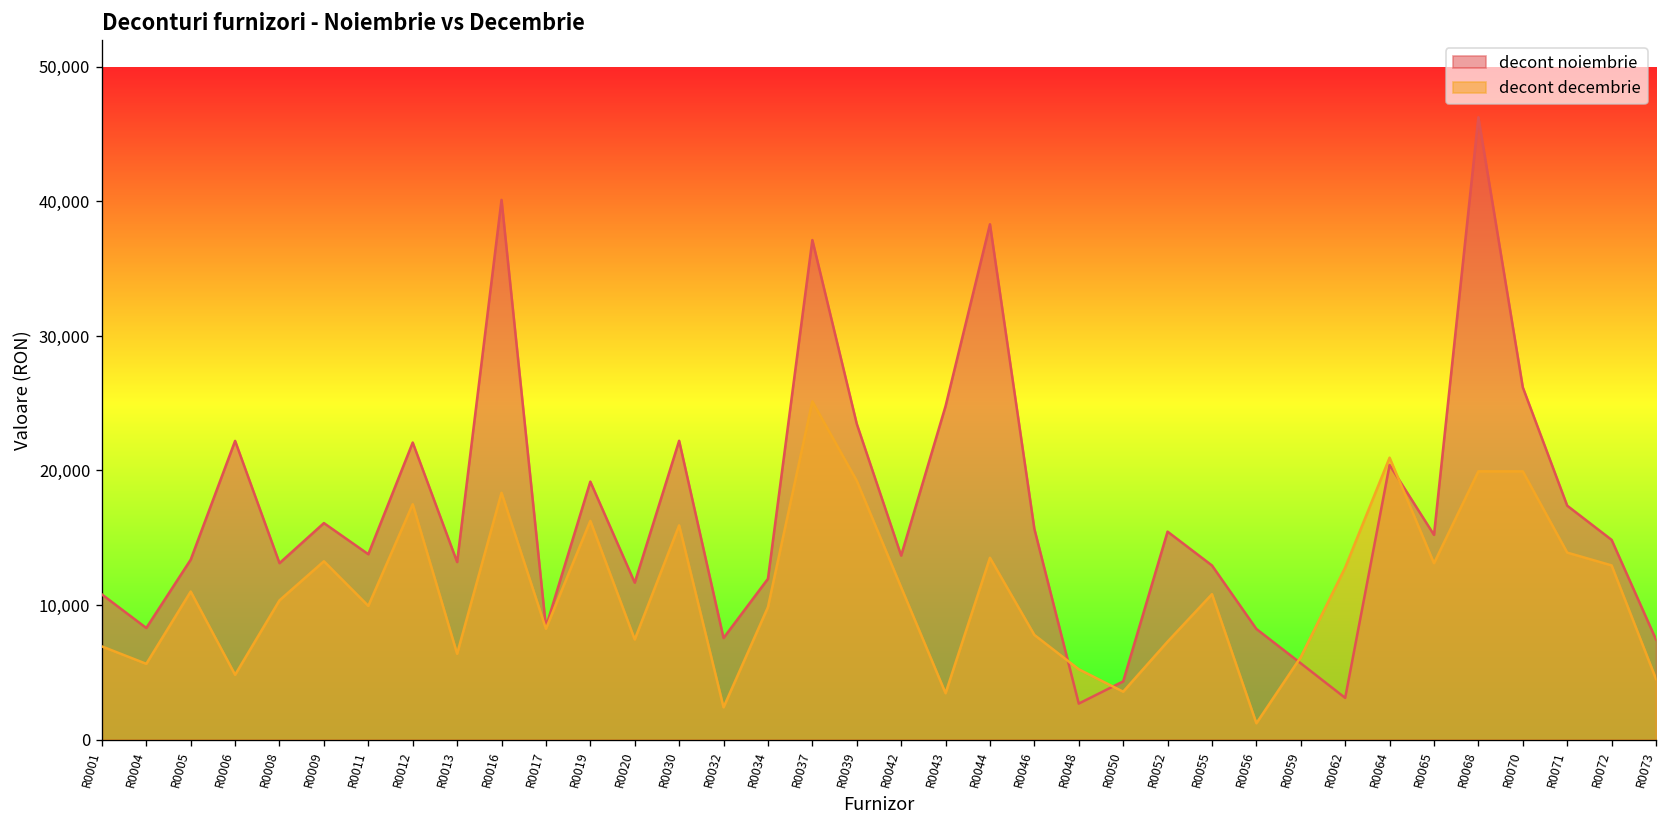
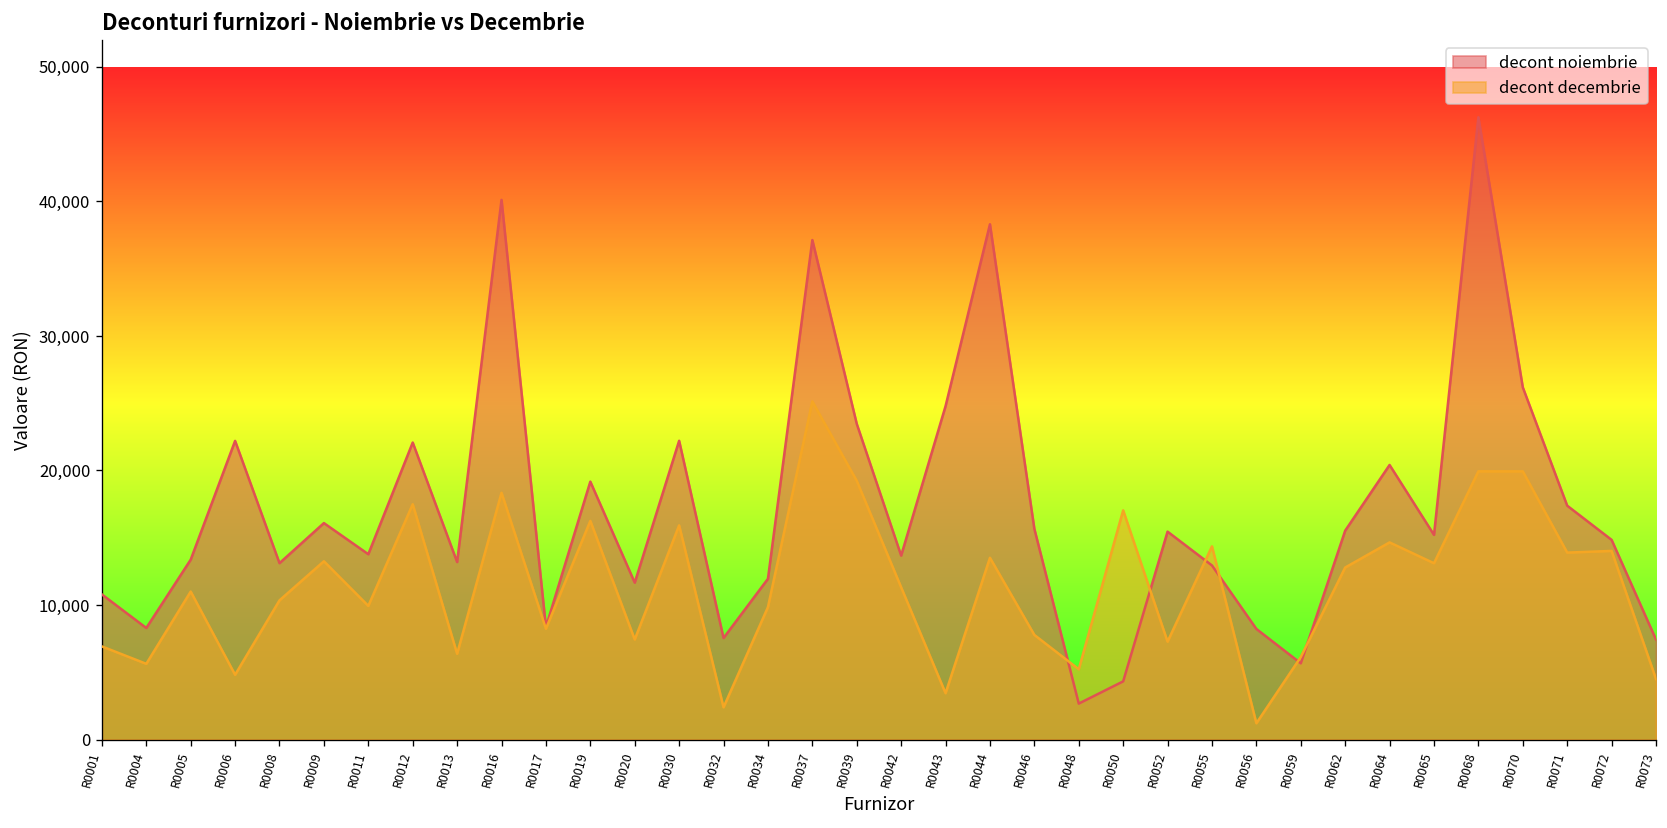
  {
    "decont noiembrie": {
      "R0001": "10,800",
      "R0004": "8,300",
      "R0005": "13,400",
      "R0006": "22,200",
      "R0008": "13,100",
      "R0009": "16,100",
      "R0011": "13,800",
      "R0012": "22,100",
      "R0013": "13,200",
      "R0016": "40,100",
      "R0019": "19,200",
      "R0020": "11,700",
      "R0030": "22,200",
      "R0032": "7,500",
      "R0034": "11,900",
      "R0037": "37,100",
      "R0039": "23,500",
      "R0042": "13,700",
      "R0043": "24,800",
      "R0044": "38,300",
      "R0046": "15,700",
      "R0048": "2,700",
      "R0050": "4,300",
      "R0052": "15,500",
      "R0055": "12,900",
      "R0056": "8,200",
      "R0059": "5,700",
-     "R0062": "3,100",
+     "R0062": "15,500",
      "R0064": "20,400",
      "R0065": "15,200",
      "R0068": "46,300",
      "R0070": "26,200",
      "R0071": "17,400",
      "R0072": "14,800",
      "R0073": "7,400"
    },
    "decont decembrie": {
      "R0001": "6,900",
      "R0004": "5,600",
      "R0005": "11,000",
      "R0006": "4,800",
      "R0008": "10,300",
      "R0009": "13,300",
      "R0011": "9,900",
      "R0012": "17,500",
      "R0013": "6,400",
      "R0016": "18,300",
      "R0019": "16,300",
      "R0020": "7,400",
      "R0030": "15,900",
      "R0032": "2,400",
      "R0034": "9,800",
      "R0037": "25,100",
      "R0039": "19,200",
      "R0042": "11,300",
      "R0043": "3,400",
      "R0044": "13,500",
      "R0046": "7,800",
      "R0048": "5,200",
-     "R0050": "3,600",
+     "R0050": "17,000",
      "R0052": "7,300",
-     "R0055": "10,800",
+     "R0055": "14,400",
      "R0056": "1,200",
      "R0059": "6,100",
      "R0062": "12,800",
-     "R0064": "21,000",
+     "R0064": "14,700",
      "R0065": "13,100",
      "R0068": "19,900",
      "R0070": "19,900",
      "R0071": "13,900",
-     "R0072": "12,900",
+     "R0072": "14,000",
      "R0073": "4,500"
    }
  }
